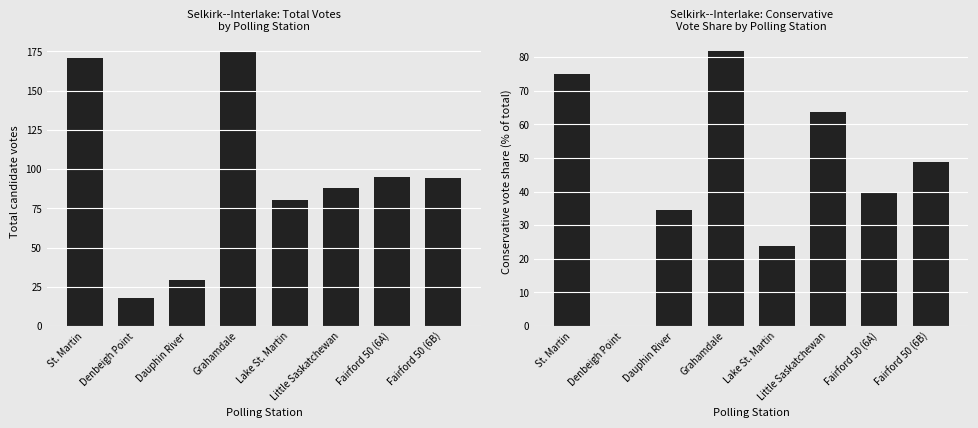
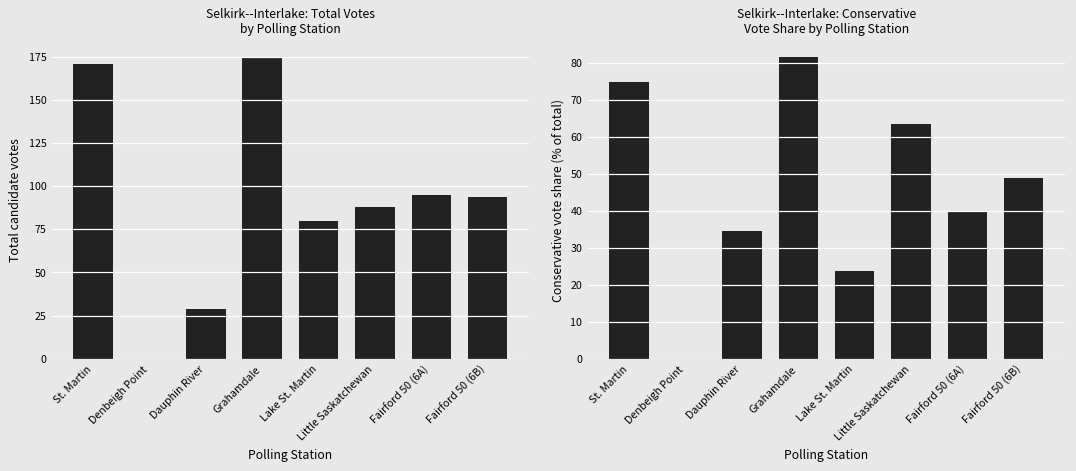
  {
    "Selkirk--Interlake: Total Votes by Polling Station": {
      "St. Martin": 171,
-     "Denbeigh Point": 18,
+     "Denbeigh Point": 0,
      "Dauphin River": 29,
      "Grahamdale": 175,
      "Lake St. Martin": 80,
      "Little Saskatchewan": 88,
      "Fairford 50 (6A)": 95,
      "Fairford 50 (6B)": 94
    },
    "Selkirk--Interlake: Conservative Vote Share by Polling Station": {
      "St. Martin": 75,
      "Denbeigh Point": 0,
      "Dauphin River": 34,
      "Grahamdale": 82,
      "Lake St. Martin": 24,
      "Little Saskatchewan": 64,
      "Fairford 50 (6A)": 40,
      "Fairford 50 (6B)": 49
    }
  }
